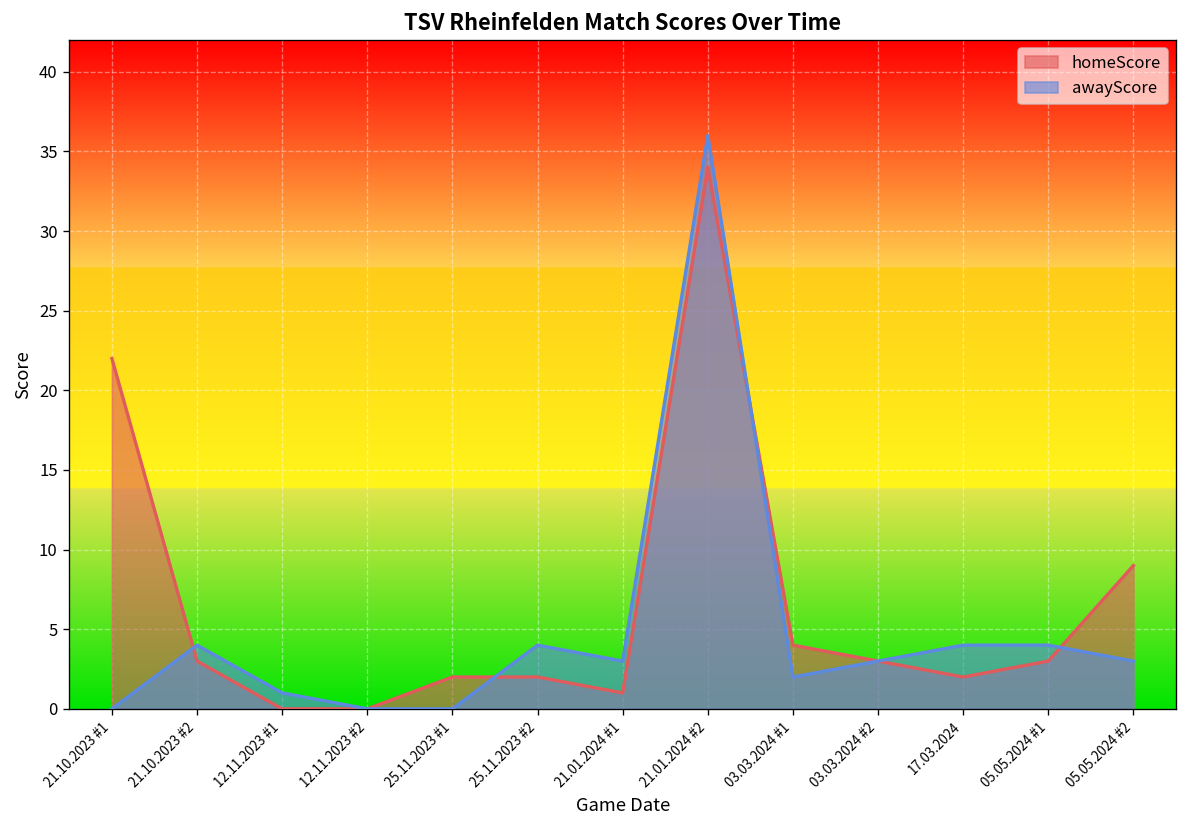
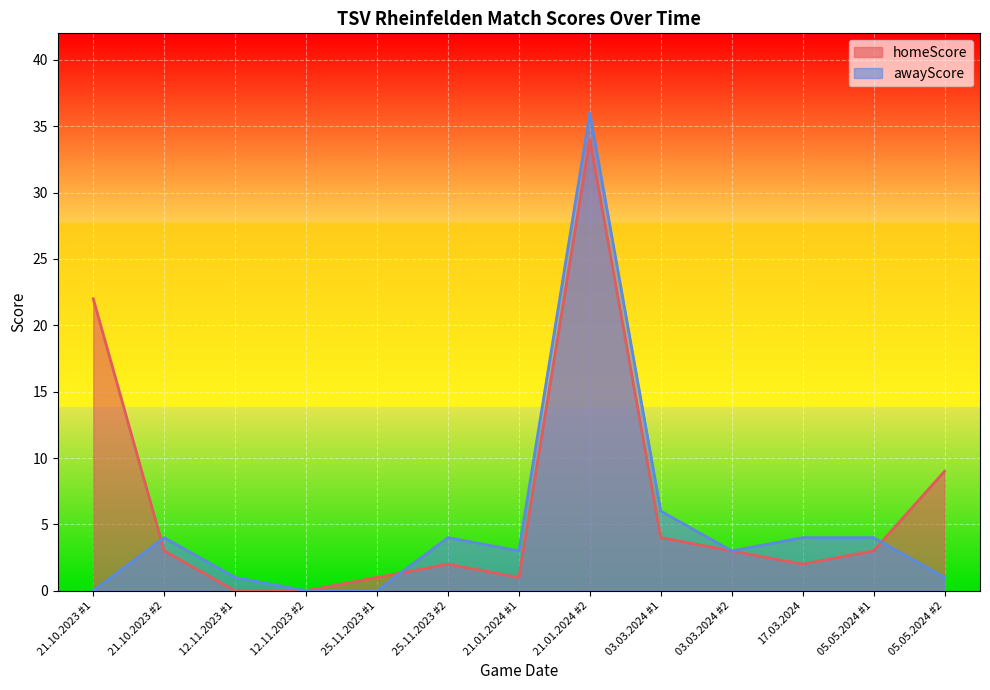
  {
    "homeScore": {
      "21.10.2023 #1": 22,
      "21.10.2023 #2": 3,
      "12.11.2023 #1": 0,
-     "25.11.2023 #1": 2,
+     "25.11.2023 #1": 1,
      "25.11.2023 #2": 2,
      "21.01.2024 #1": 1,
      "21.01.2024 #2": 34,
      "03.03.2024 #1": 4,
      "17.03.2024": 2,
      "05.05.2024 #1": 3,
      "05.05.2024 #2": 9
    },
    "awayScore": {
      "21.10.2023 #1": 0,
      "21.10.2023 #2": 4,
      "12.11.2023 #1": 1,
      "25.11.2023 #1": 0,
      "25.11.2023 #2": 4,
      "21.01.2024 #1": 3,
      "21.01.2024 #2": 36,
-     "03.03.2024 #1": 2,
+     "03.03.2024 #1": 6,
      "17.03.2024": 4,
      "05.05.2024 #1": 4,
-     "05.05.2024 #2": 3
+     "05.05.2024 #2": 1
    }
  }
